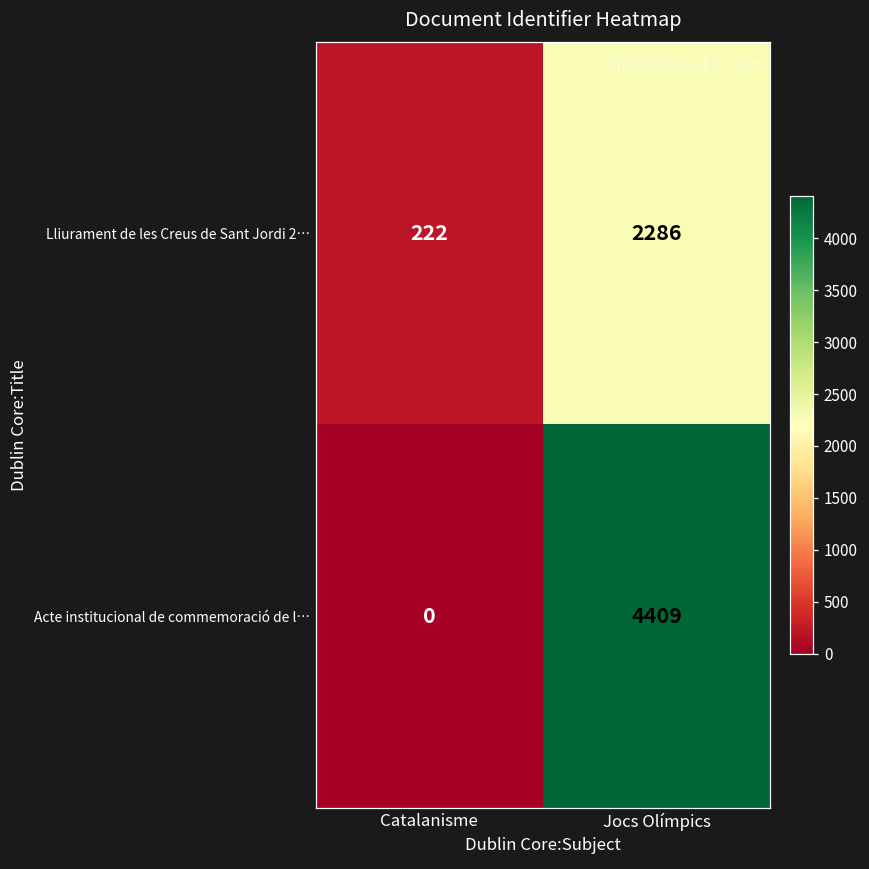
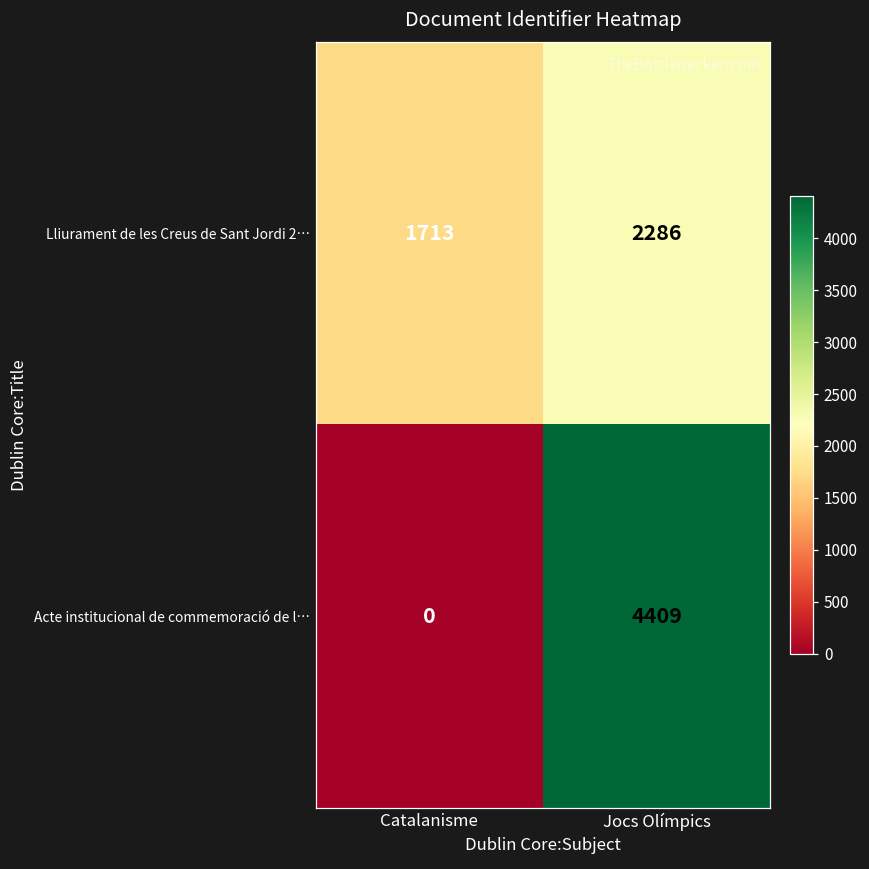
  {
    "Lliurament de les Creus de Sant Jordi 2…": {
-     "Catalanisme": 222,
+     "Catalanisme": 1713,
      "Jocs Olímpics": 2286
    },
    "Acte institucional de commemoració de l…": {
      "Catalanisme": 0,
      "Jocs Olímpics": 4409
    }
  }
